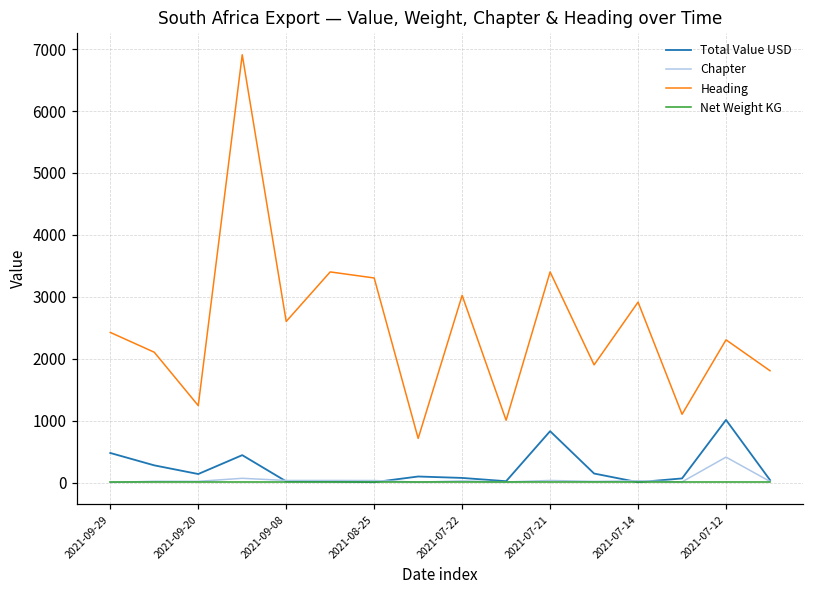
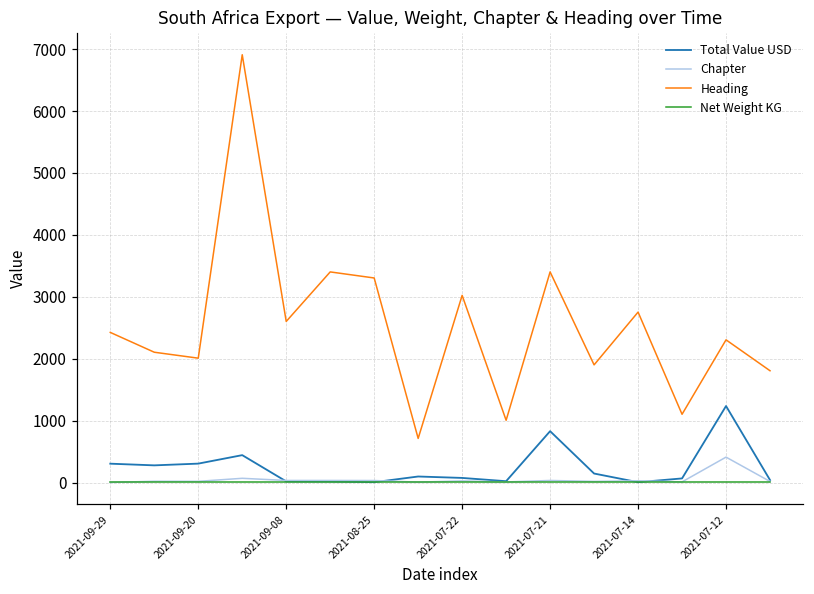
  {
    "Total Value USD": {
-     "2021-09-29": 500,
-     "2021-09-20": 100,
+     "2021-09-29": 300,
+     "2021-09-20": 300,
      "2021-07-22": 100,
-     "2021-07-12": 1000
+     "2021-07-12": 1200
    },
    "Chapter": {
      "2021-07-12": 400
    },
    "Heading": {
      "2021-09-29": 2400,
-     "2021-09-20": 1200,
+     "2021-09-20": 2000,
      "2021-09-08": 2600,
      "2021-07-22": 3000,
-     "2021-07-14": 2900,
+     "2021-07-14": 2800,
      "2021-07-12": 2300
    },
    "Net Weight KG": {
      "2021-07-12": 0
    }
  }
